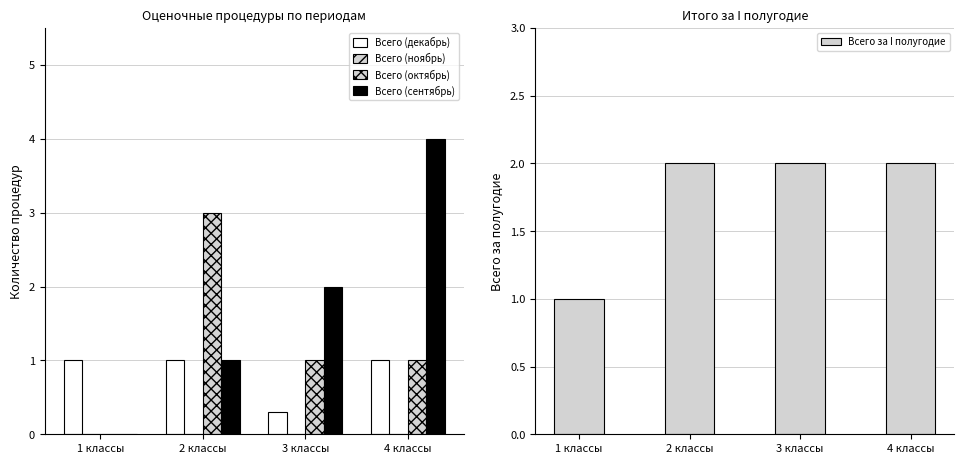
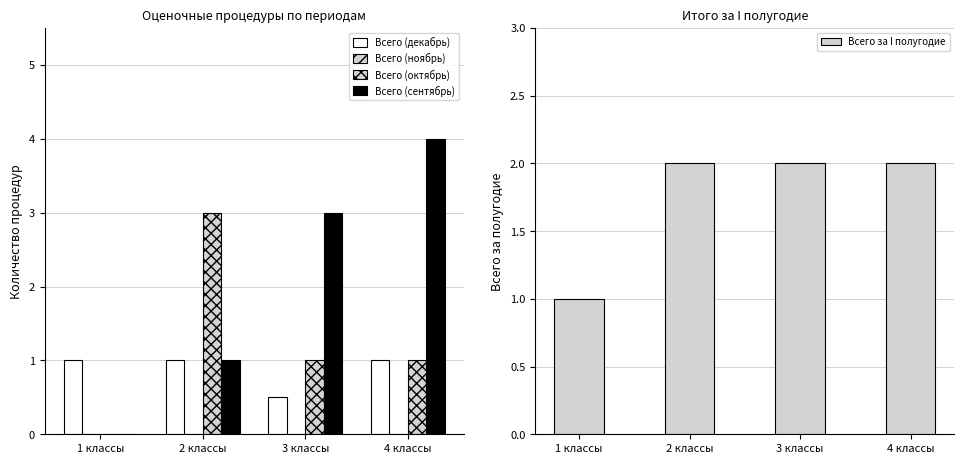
  {
    "Оценочные процедуры по периодам": {
      "Всего (декабрь)": {
        "1 классы": 1.0,
        "2 классы": 1.0,
-       "3 классы": 0.3,
+       "3 классы": 0.5,
        "4 классы": 1.0
      },
      "Всего (сентябрь)": {
        "1 классы": 0,
        "2 классы": 1,
-       "3 классы": 2,
+       "3 классы": 3,
        "4 классы": 4
      }
    },
    "Итого за I полугодие": {
      "1 классы": 1.00,
      "2 классы": 2.00,
      "3 классы": 2.00,
      "4 классы": 2.00
    }
  }
